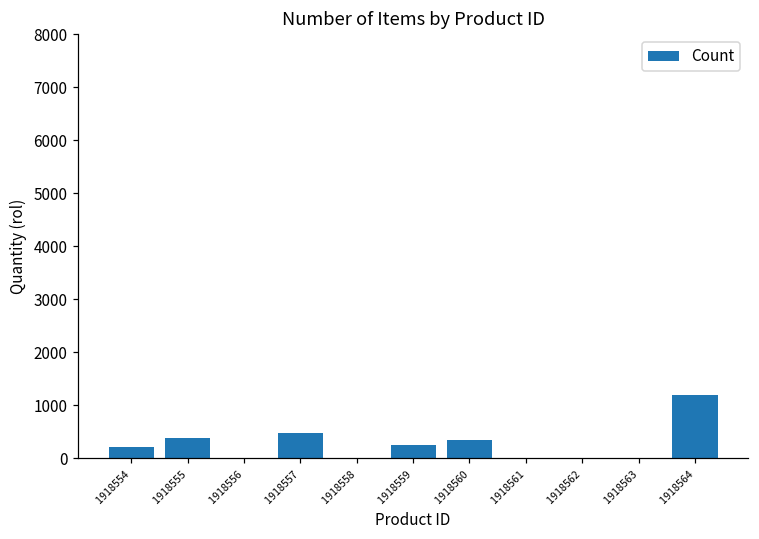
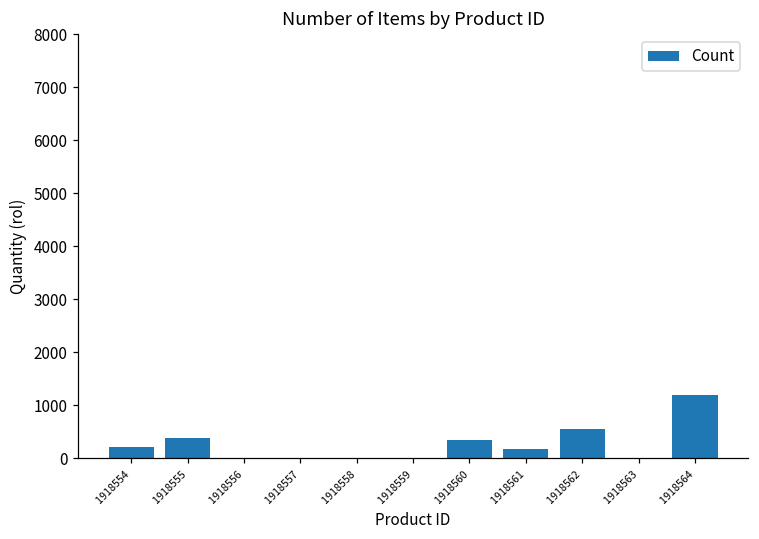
  {
    "1918554": 200,
    "1918555": 400,
-   "1918557": 500,
-   "1918559": 200,
+   "1918557": 0,
+   "1918559": 0,
    "1918560": 300,
-   "1918561": 0,
-   "1918562": 0,
+   "1918561": 200,
+   "1918562": 500,
    "1918564": 1200
  }
